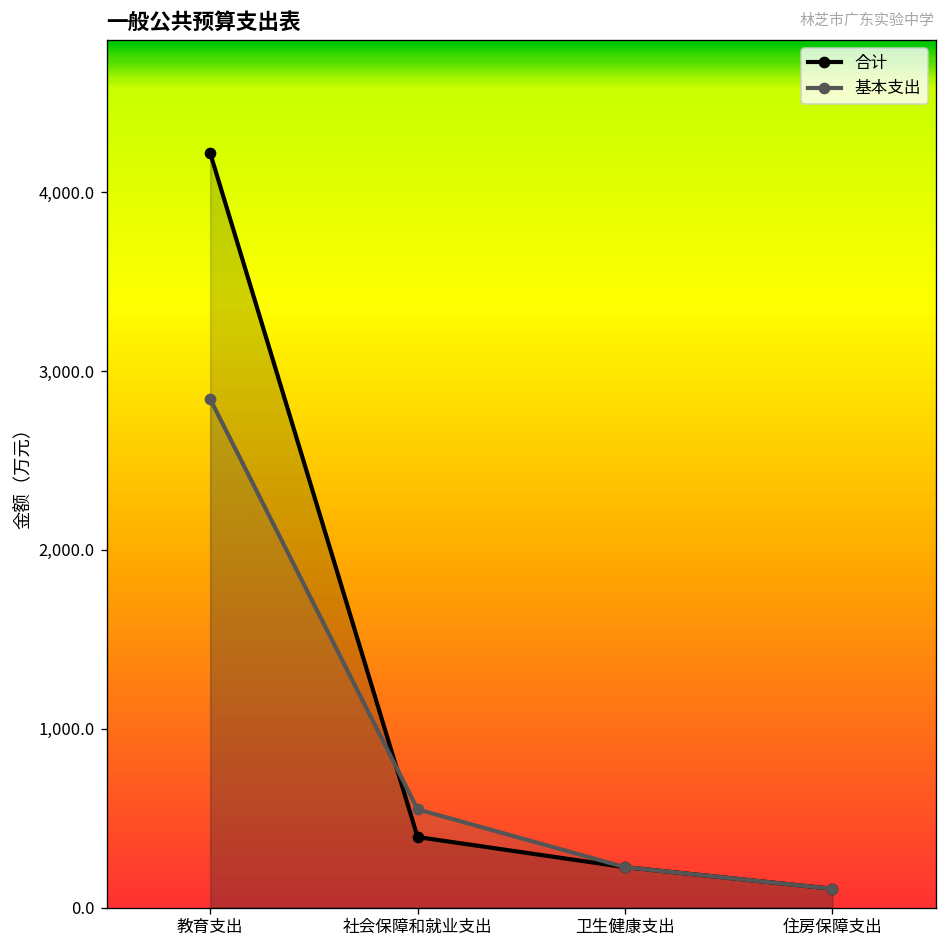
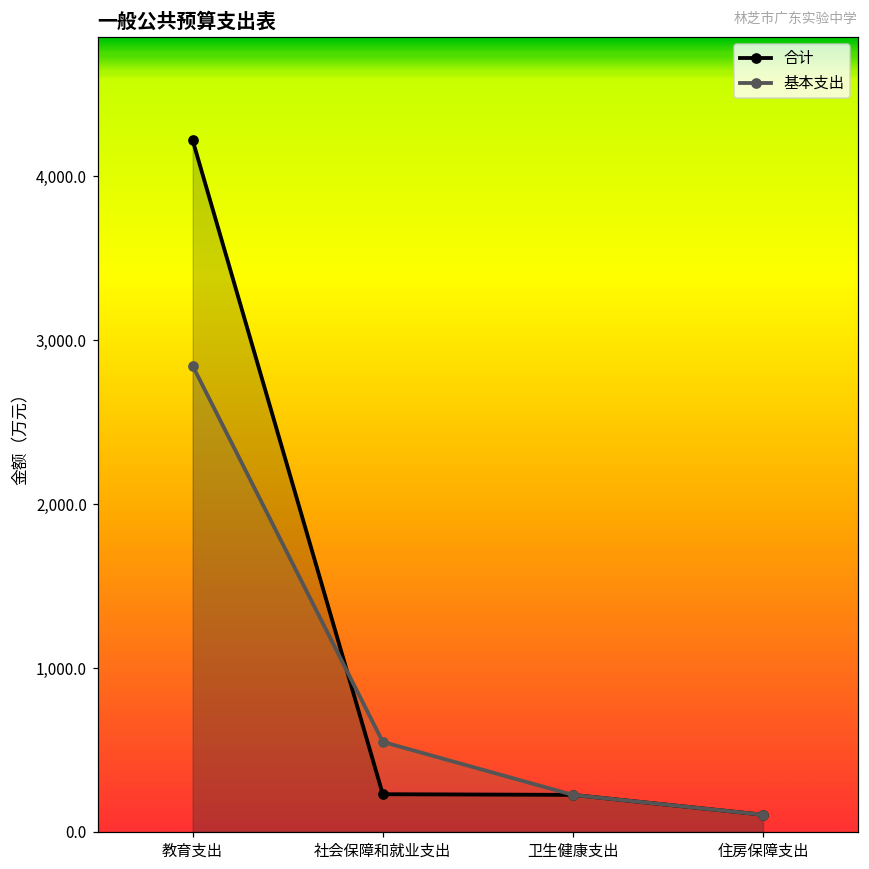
  {
    "合计": {
      "教育支出": "4,220",
-     "社会保障和就业支出": "390"
+     "社会保障和就业支出": "230"
    },
    "基本支出": {
      "教育支出": "2,840",
      "社会保障和就业支出": "550"
    }
  }
